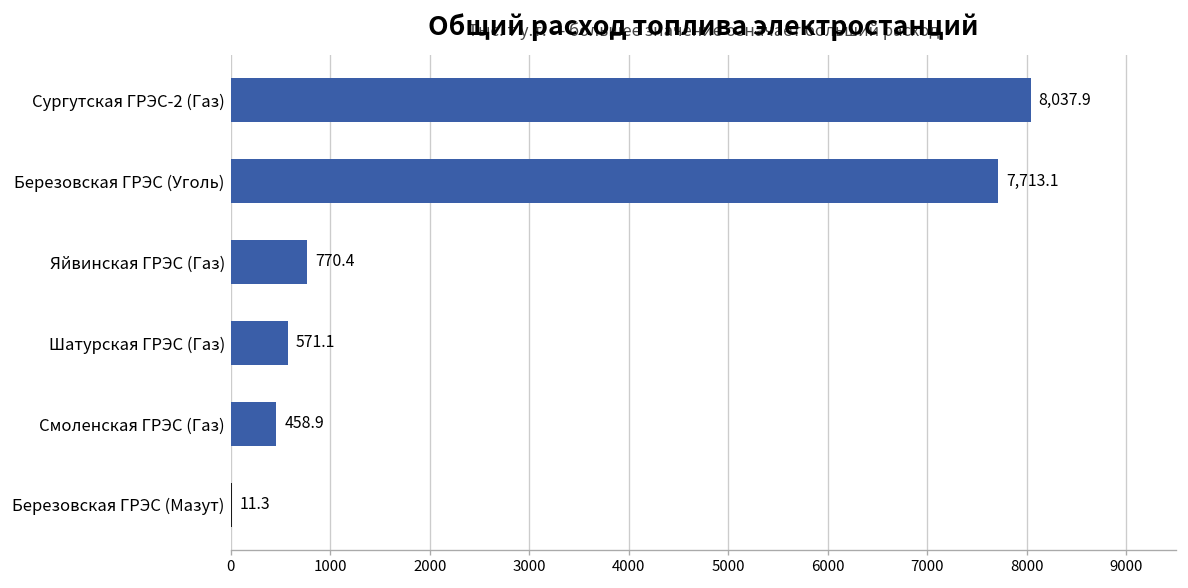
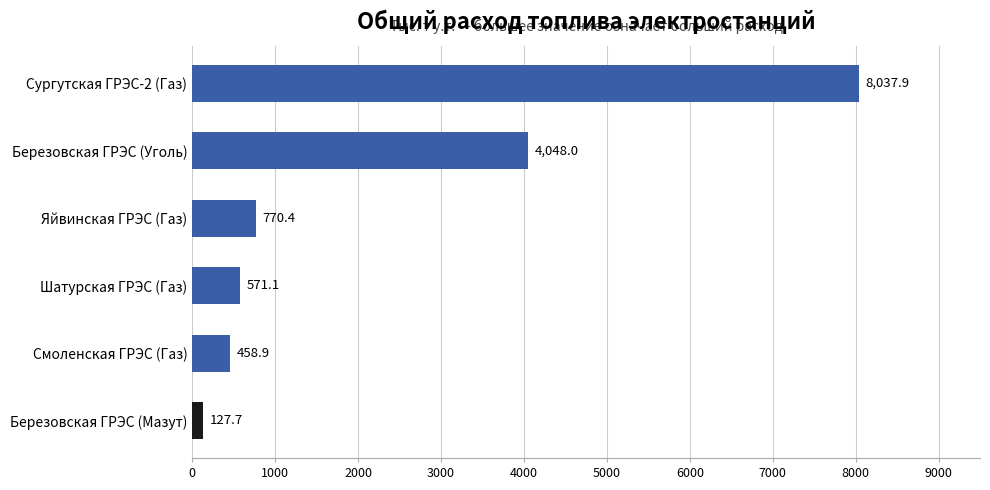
  {
    "Сургутская ГРЭС-2 (Газ)": "8,037.9",
-   "Березовская ГРЭС (Уголь)": "7,713.1",
+   "Березовская ГРЭС (Уголь)": "4,048.0",
    "Яйвинская ГРЭС (Газ)": "770.4",
    "Шатурская ГРЭС (Газ)": "571.1",
    "Смоленская ГРЭС (Газ)": "458.9",
-   "Березовская ГРЭС (Мазут)": "11.3"
+   "Березовская ГРЭС (Мазут)": "127.7"
  }
